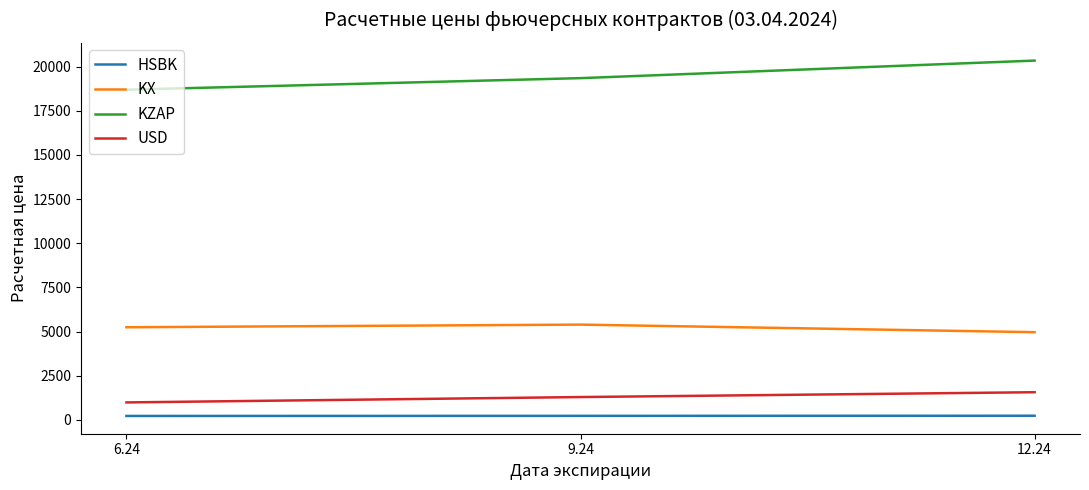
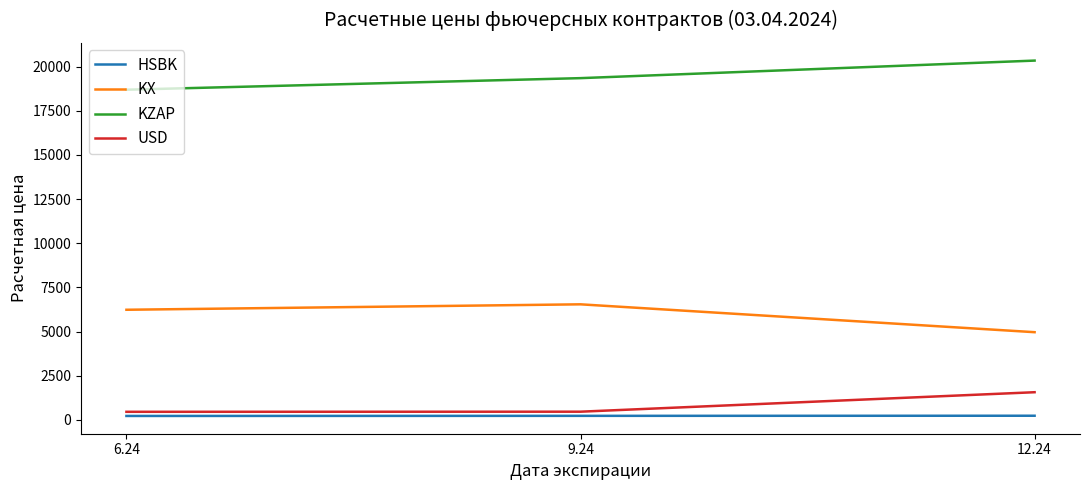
  {
    "HSBK": {
      "6.24": 200,
      "9.24": 200,
      "12.24": 200
    },
    "KX": {
-     "6.24": 5200,
-     "9.24": 5400,
+     "6.24": 6200,
+     "9.24": 6500,
      "12.24": 5000
    },
    "KZAP": {
      "9.24": 19300,
      "12.24": 20300
    },
    "USD": {
-     "6.24": 1000,
-     "9.24": 1300,
+     "6.24": 500,
+     "9.24": 500,
      "12.24": 1600
    }
  }
